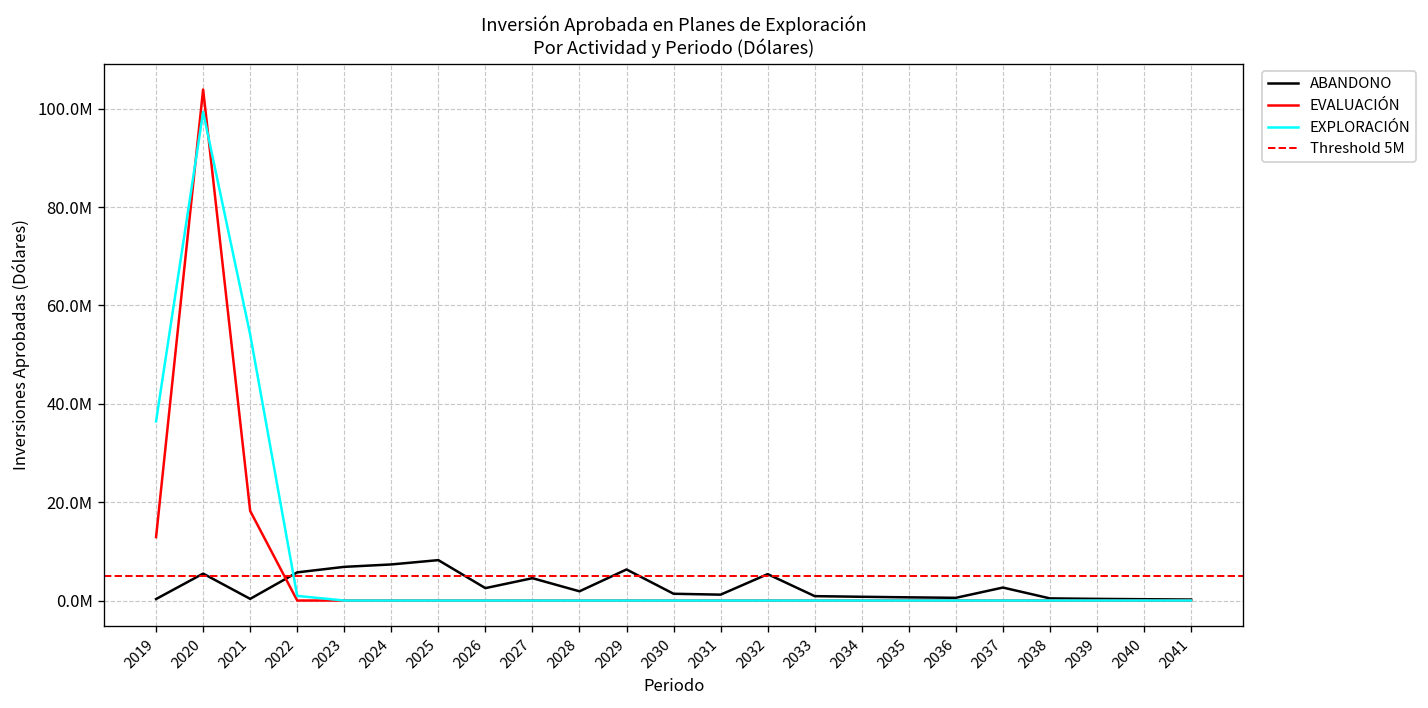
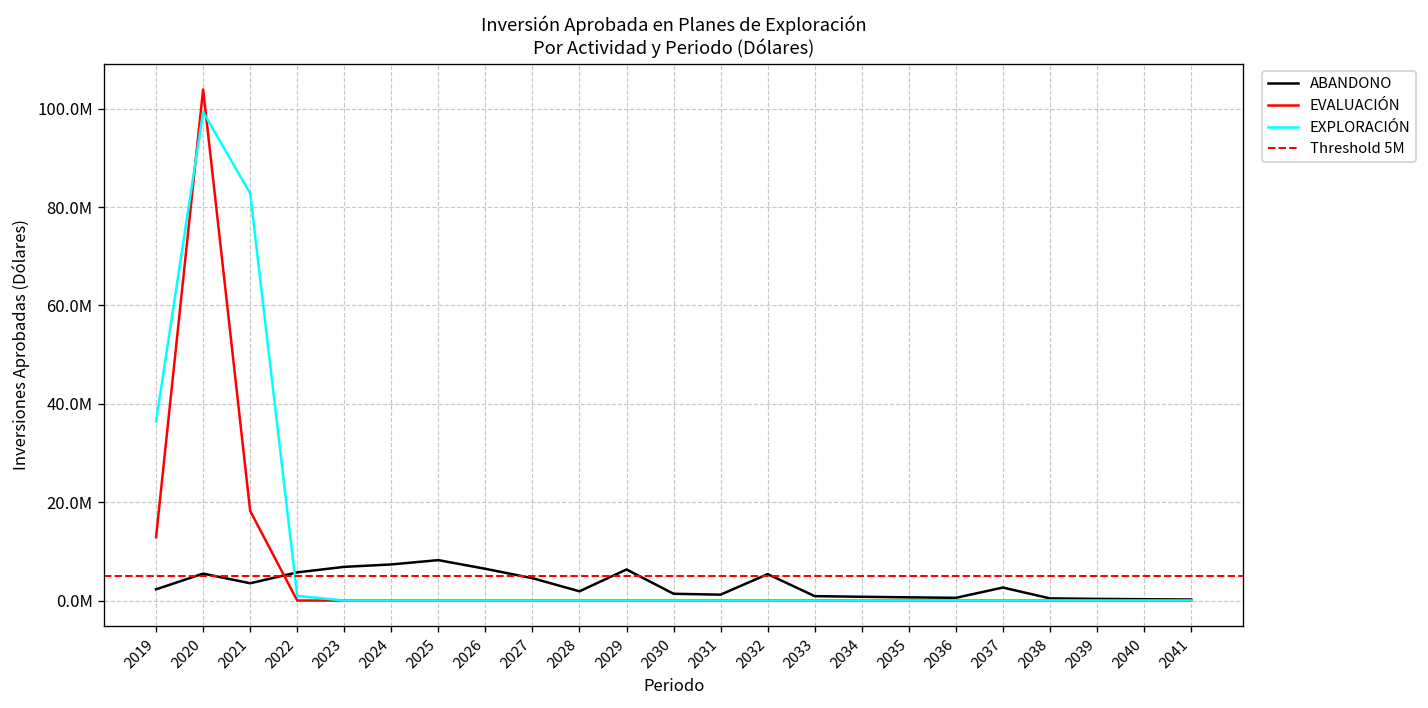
  {
    "ABANDONO": {
-     "2019": 0,
+     "2019": 2000000,
      "2020": 5000000,
-     "2021": 0,
+     "2021": 4000000,
      "2022": 6000000,
      "2023": 7000000,
      "2024": 7000000,
      "2025": 8000000,
-     "2026": 3000000,
+     "2026": 6000000,
      "2027": 5000000,
      "2028": 2000000,
      "2029": 6000000,
      "2030": 1000000,
      "2031": 1000000,
      "2032": 5000000,
      "2033": 1000000,
      "2034": 1000000,
      "2035": 1000000,
      "2037": 3000000
    },
    "EVALUACIÓN": {
      "2019": 13000000,
      "2020": 104000000,
      "2021": 18000000,
      "2022": 0
    },
    "EXPLORACIÓN": {
      "2019": 36000000,
      "2020": 99000000,
-     "2021": 54000000,
+     "2021": 83000000,
      "2022": 1000000
    }
  }
